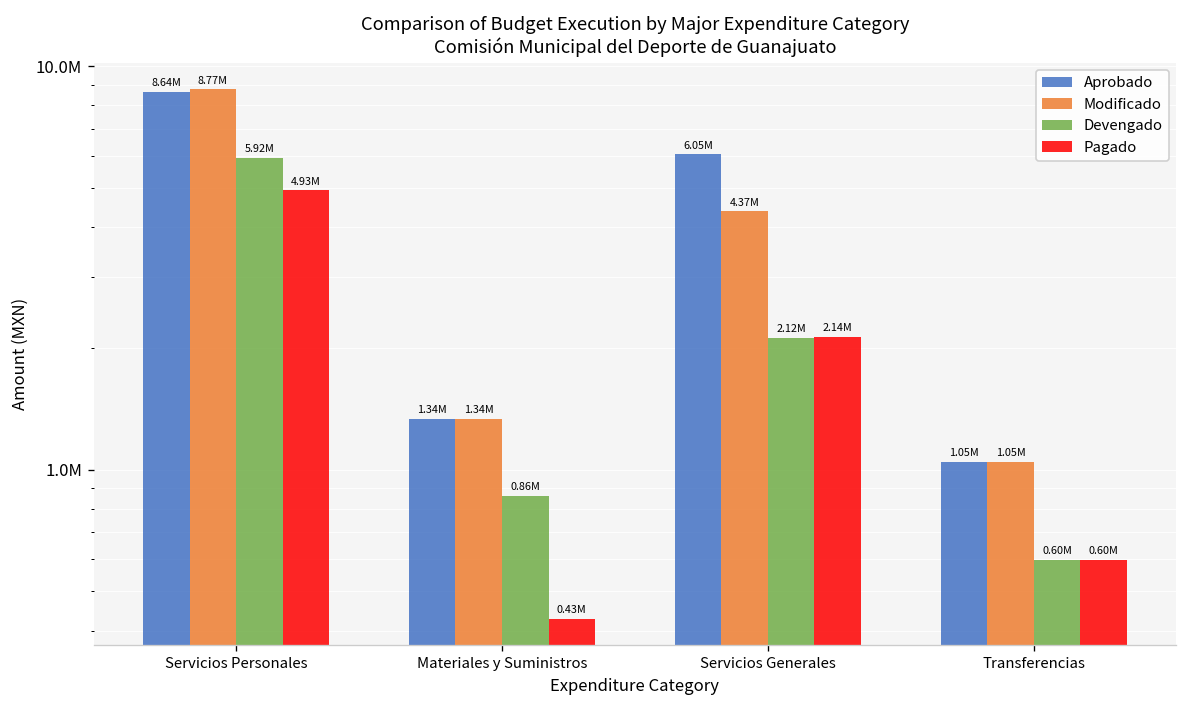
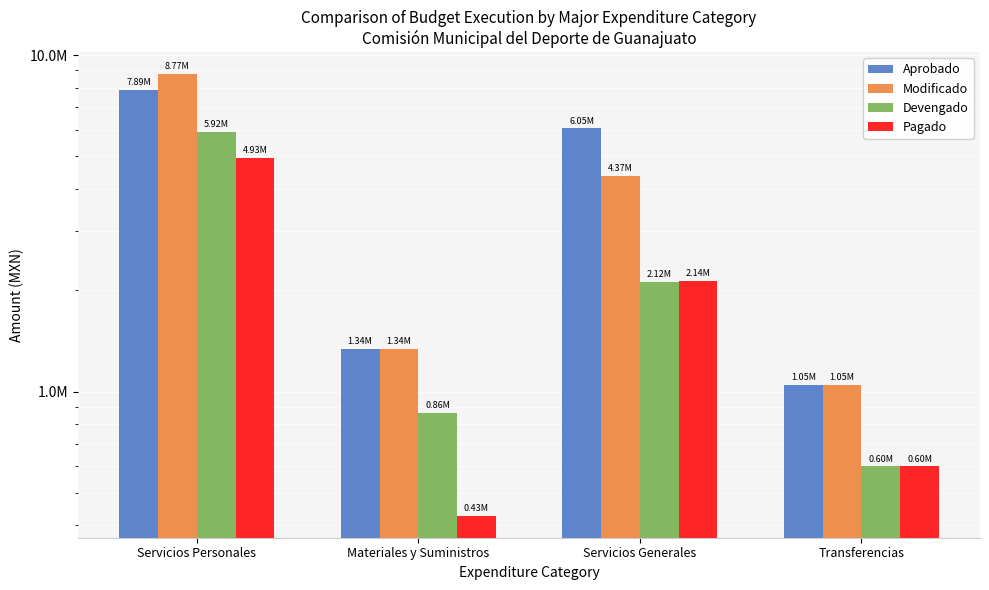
  {
    "Aprobado": {
-     "Servicios Personales": "8.64M",
+     "Servicios Personales": "7.89M",
      "Materiales y Suministros": "1.34M",
      "Servicios Generales": "6.05M",
      "Transferencias": "1.05M"
    },
    "Modificado": {
      "Servicios Personales": "8.77M",
      "Materiales y Suministros": "1.34M",
      "Servicios Generales": "4.37M",
      "Transferencias": "1.05M"
    },
    "Devengado": {
      "Servicios Personales": "5.92M",
      "Materiales y Suministros": "0.86M",
      "Servicios Generales": "2.12M",
      "Transferencias": "0.60M"
    },
    "Pagado": {
      "Servicios Personales": "4.93M",
      "Materiales y Suministros": "0.43M",
      "Servicios Generales": "2.14M",
      "Transferencias": "0.60M"
    }
  }
